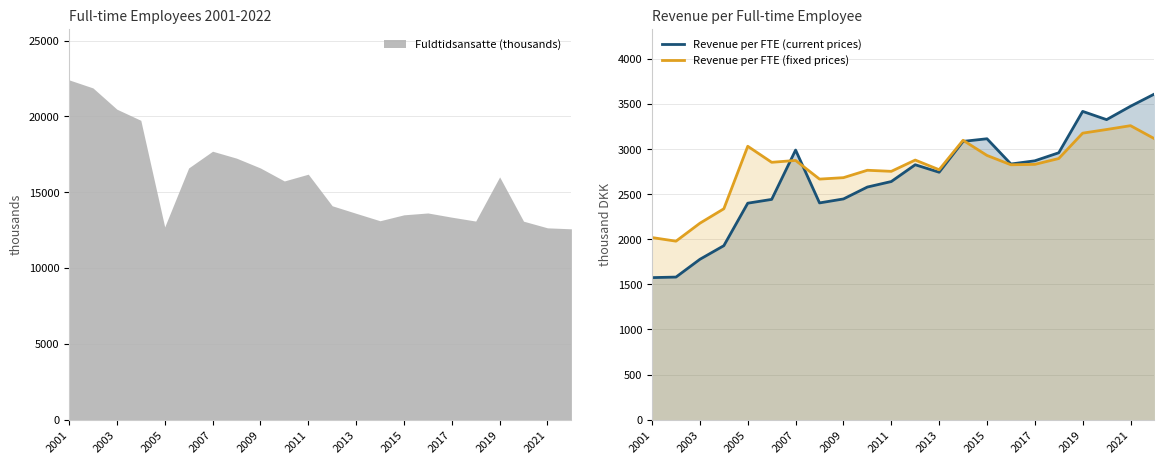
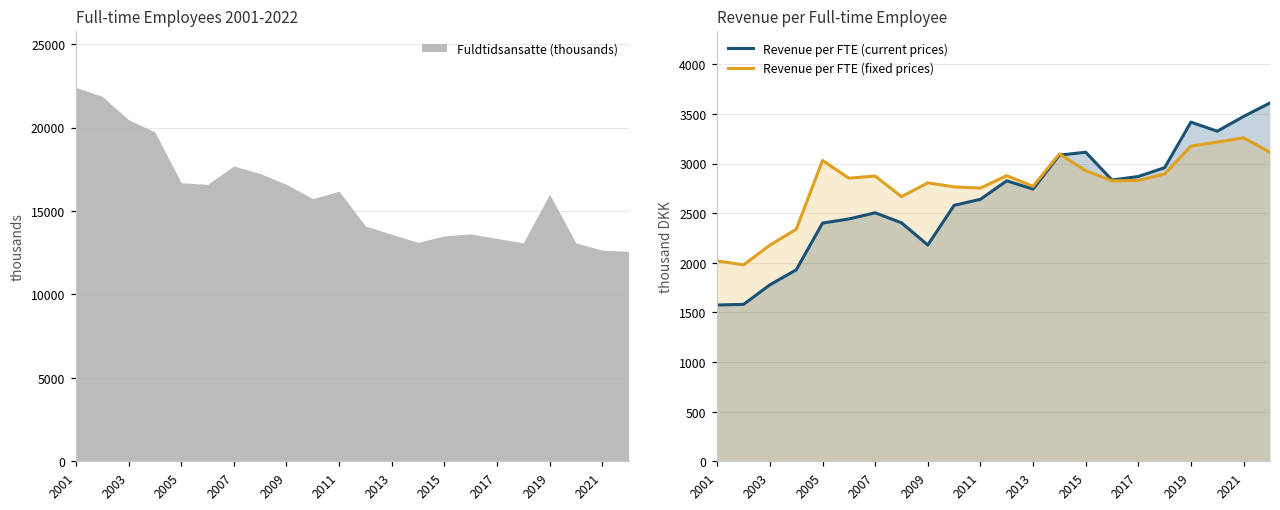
  {
    "Full-time Employees 2001-2022": {
      "2001": 22400,
      "2003": 20500,
-     "2005": 12700,
+     "2005": 16700,
      "2007": 17700,
      "2009": 16600,
      "2011": 16200,
      "2013": 13600,
      "2015": 13500,
      "2017": 13400,
      "2019": 16000,
      "2021": 12600
    },
    "Revenue per Full-time Employee": {
      "Revenue per FTE (current prices)": {
        "2001": 1600,
        "2003": 1800,
        "2005": 2400,
-       "2007": 3000,
-       "2009": 2400,
+       "2007": 2500,
+       "2009": 2200,
        "2011": 2600,
        "2015": 3100,
        "2017": 2900,
        "2019": 3400,
        "2021": 3500
      },
      "Revenue per FTE (fixed prices)": {
        "2001": 2000,
        "2003": 2200,
        "2005": 3000,
        "2007": 2900,
-       "2009": 2700,
+       "2009": 2800,
        "2011": 2800,
        "2015": 2900,
        "2017": 2800,
        "2019": 3200,
        "2021": 3300
      }
    }
  }
